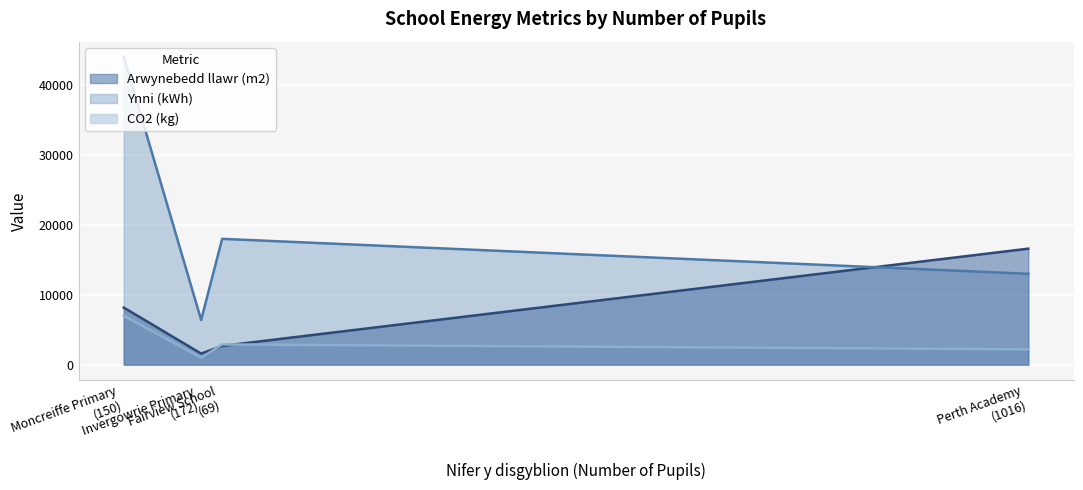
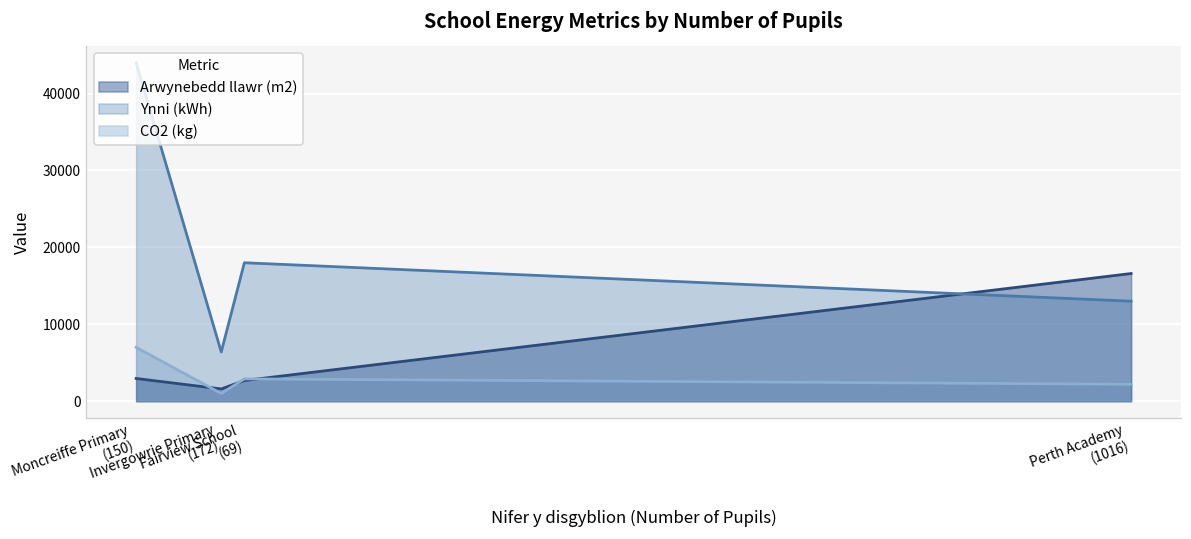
  {
    "Arwynebedd llawr (m2)": {
-     "Moncreiffe Primary (150)": 8000,
+     "Moncreiffe Primary (150)": 3000,
      "Invergowrie Primary (172)": 2000,
      "Perth Academy (1016)": 17000
    }
  }
